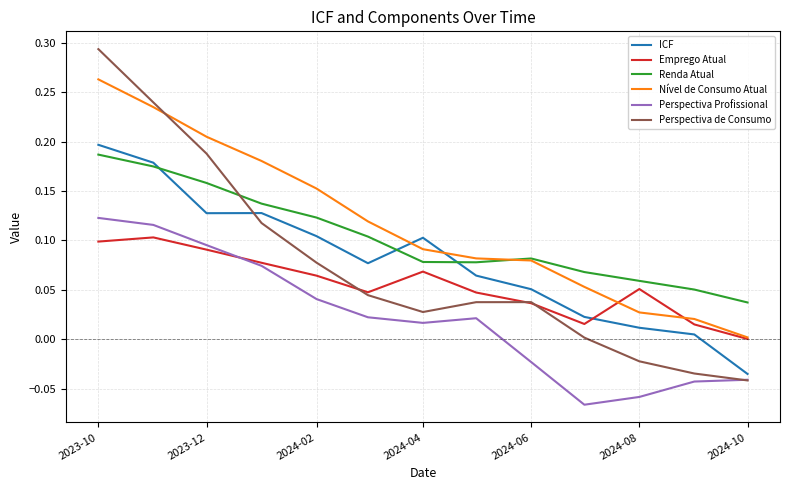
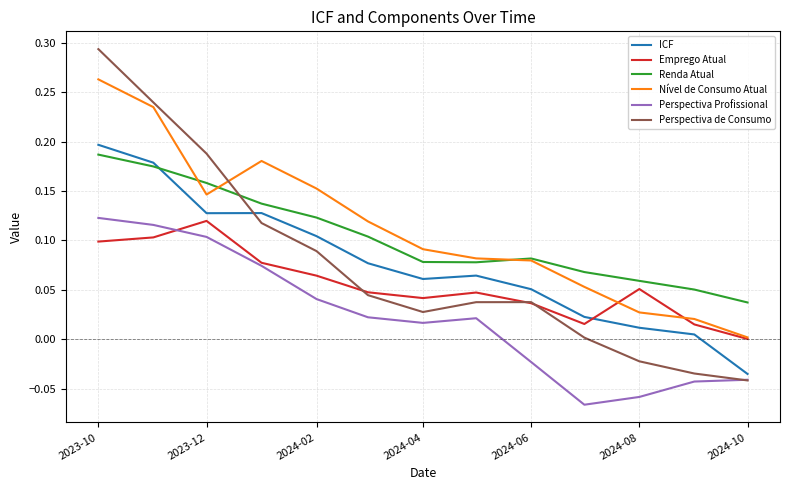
  {
    "ICF": {
      "2023-10": 0.20,
      "2023-12": 0.13,
      "2024-02": 0.10,
-     "2024-04": 0.10,
+     "2024-04": 0.06,
      "2024-06": 0.05,
      "2024-08": 0.01,
      "2024-10": -0.04
    },
    "Emprego Atual": {
      "2023-10": 0.10,
-     "2023-12": 0.09,
+     "2023-12": 0.12,
      "2024-02": 0.06,
-     "2024-04": 0.07,
+     "2024-04": 0.04,
      "2024-08": 0.05
    },
    "Renda Atual": {
      "2023-10": 0.19,
      "2023-12": 0.16,
      "2024-02": 0.12,
      "2024-04": 0.08,
      "2024-08": 0.06,
      "2024-10": 0.04
    },
    "Nível de Consumo Atual": {
      "2023-10": 0.26,
-     "2023-12": 0.21,
+     "2023-12": 0.15,
      "2024-02": 0.15,
      "2024-04": 0.09,
      "2024-08": 0.03
    },
    "Perspectiva Profissional": {
      "2023-10": 0.12,
-     "2023-12": 0.095,
+     "2023-12": 0.104,
      "2024-02": 0.04,
      "2024-04": 0.02,
      "2024-06": -0.02,
      "2024-08": -0.06
    },
    "Perspectiva de Consumo": {
      "2023-10": 0.29,
      "2023-12": 0.19,
-     "2024-02": 0.08,
+     "2024-02": 0.09,
      "2024-04": 0.03,
      "2024-08": -0.02
    }
  }
